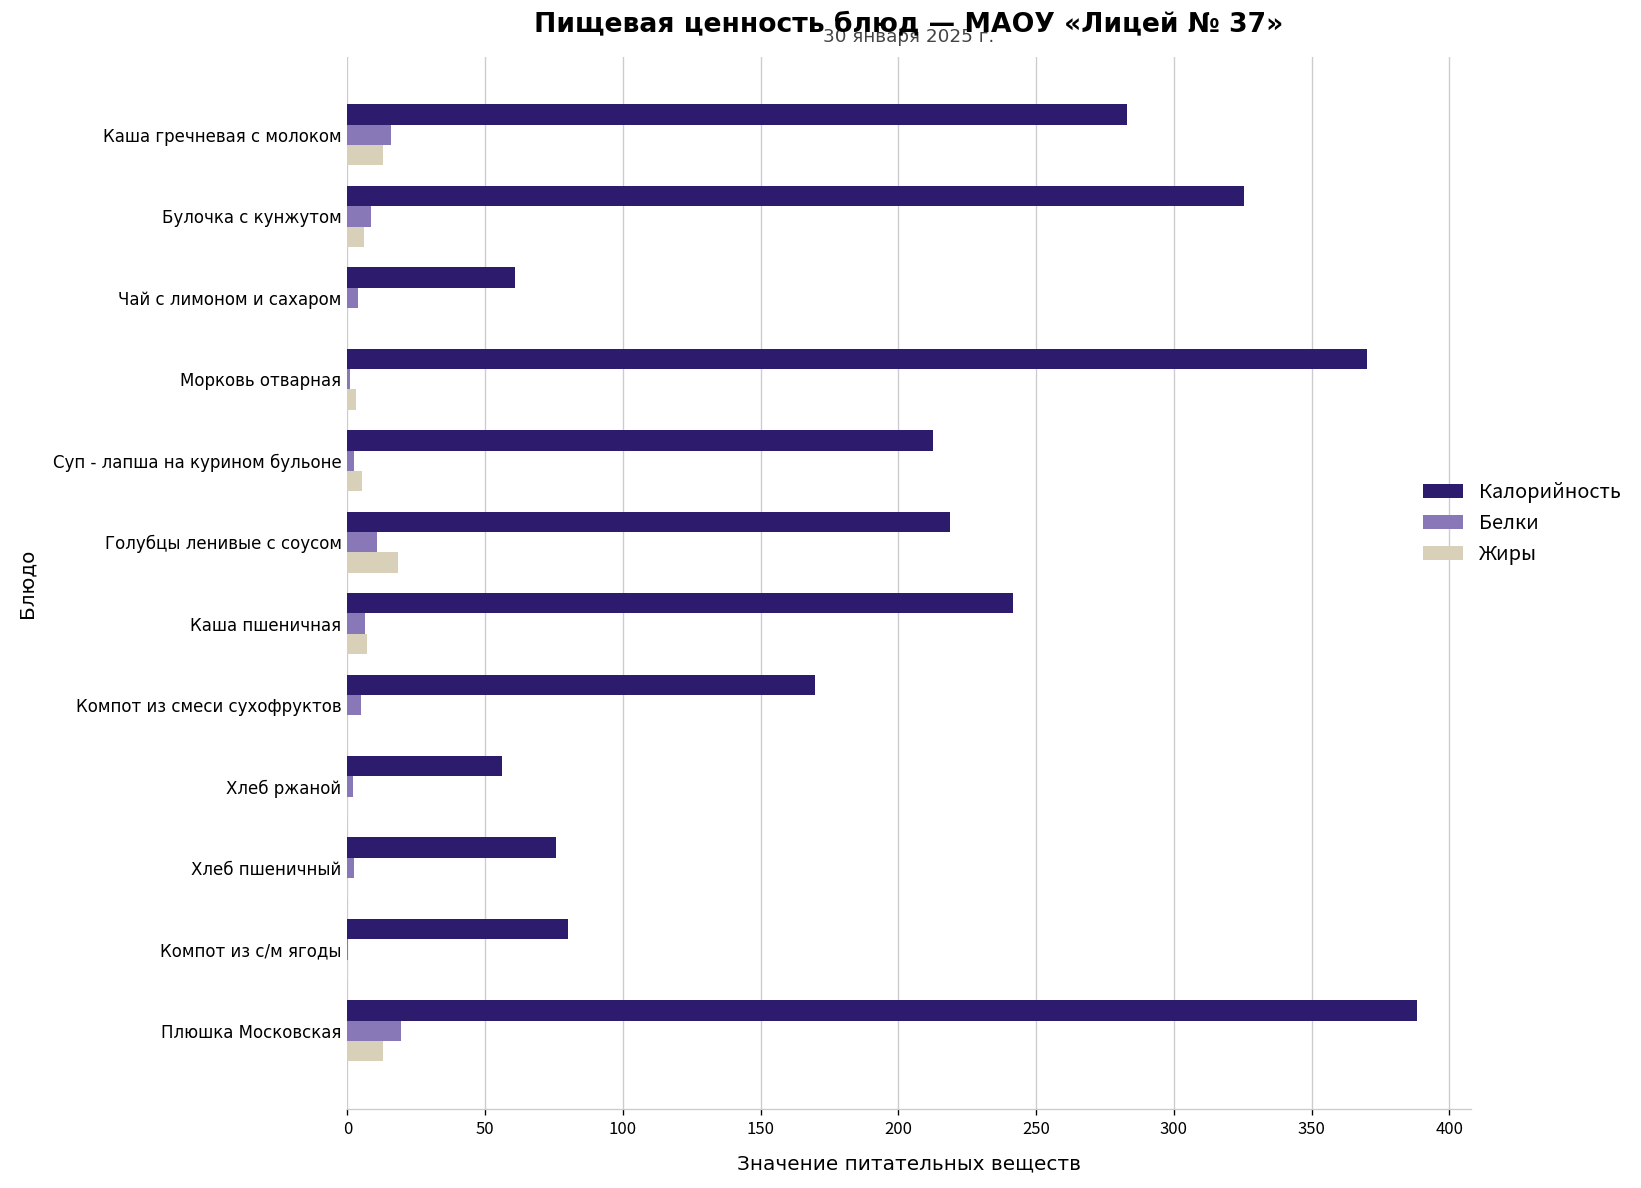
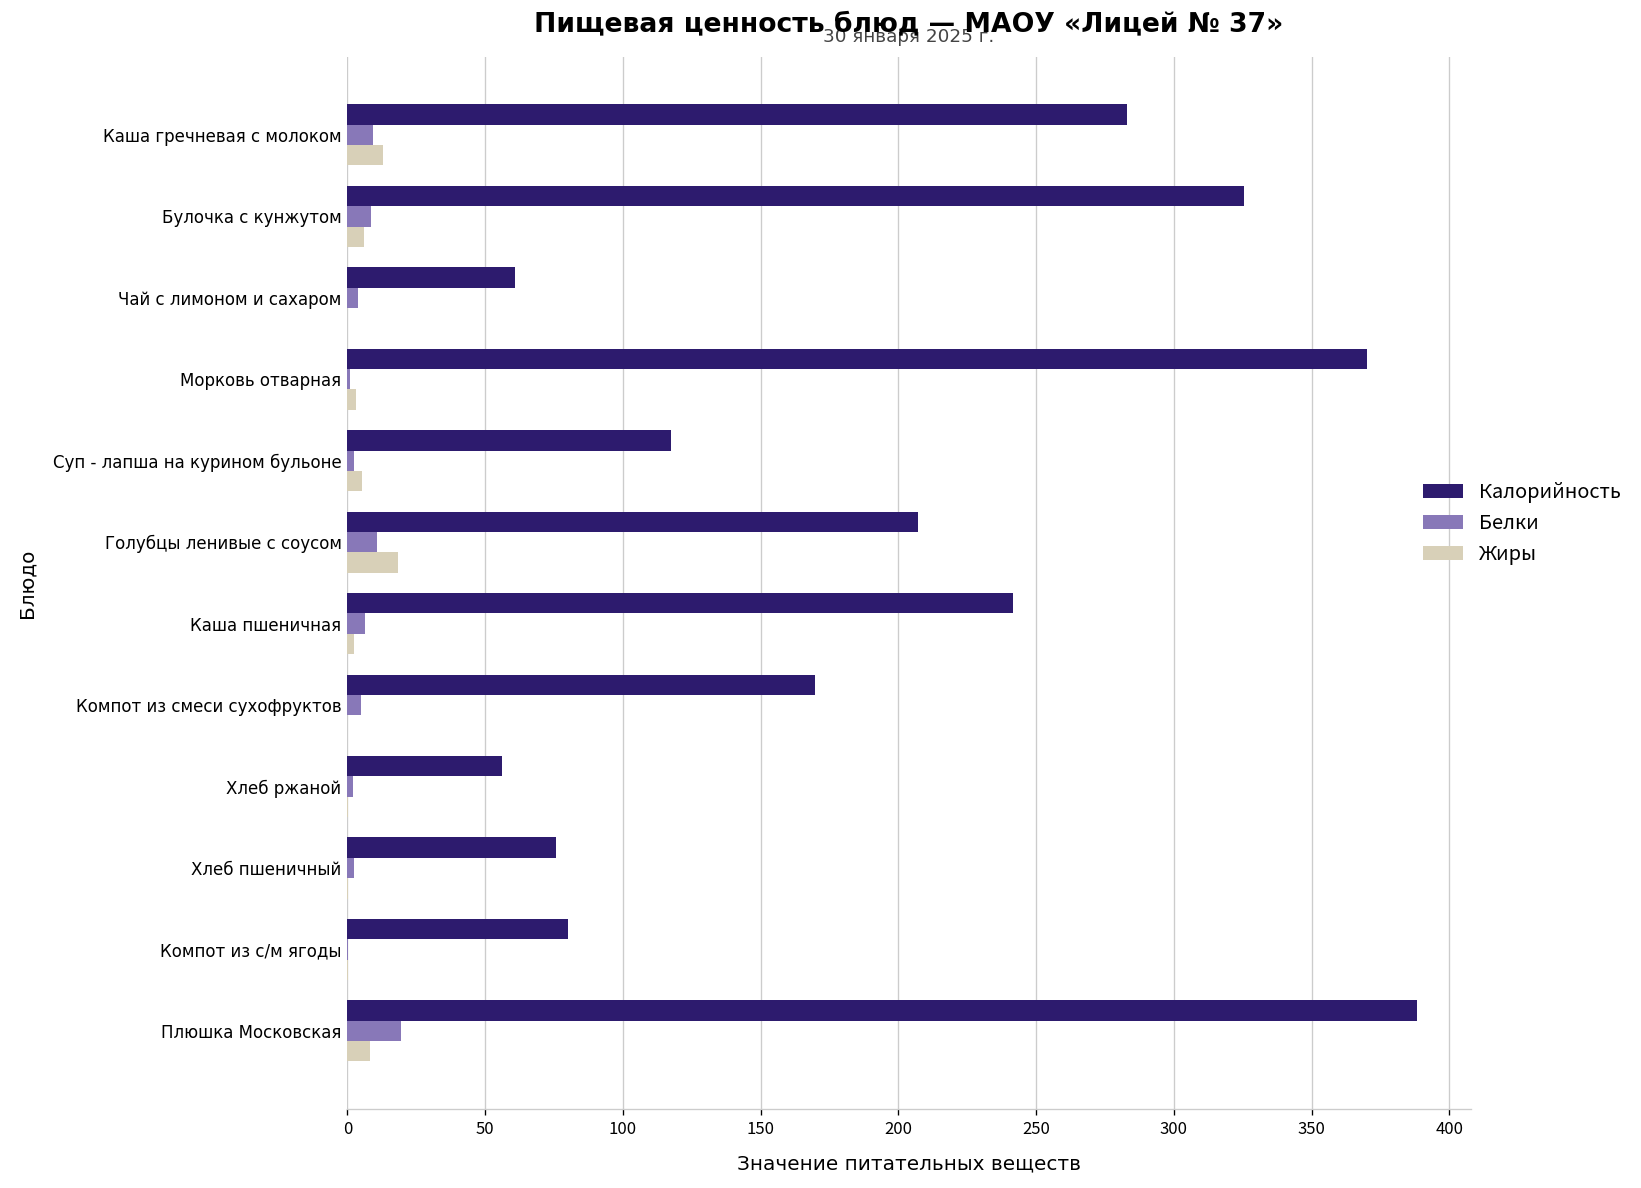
  {
    "Калорийность": {
      "Каша гречневая с молоком": 283,
      "Булочка с кунжутом": 325,
      "Чай с лимоном и сахаром": 61,
      "Морковь отварная": 370,
-     "Суп - лапша на курином бульоне": 213,
-     "Голубцы ленивые с соусом": 219,
+     "Суп - лапша на курином бульоне": 118,
+     "Голубцы ленивые с соусом": 207,
      "Каша пшеничная": 242,
      "Компот из смеси сухофруктов": 170,
      "Хлеб ржаной": 56,
      "Хлеб пшеничный": 76,
      "Компот из с/м ягоды": 80,
      "Плюшка Московская": 388
    },
    "Белки": {
-     "Каша гречневая с молоком": 16,
+     "Каша гречневая с молоком": 9,
      "Булочка с кунжутом": 9,
      "Чай с лимоном и сахаром": 4,
      "Суп - лапша на курином бульоне": 2,
      "Голубцы ленивые с соусом": 11,
      "Каша пшеничная": 7,
      "Компот из смеси сухофруктов": 5,
      "Хлеб ржаной": 2,
      "Хлеб пшеничный": 2,
      "Плюшка Московская": 19
    },
    "Жиры": {
      "Каша гречневая с молоком": 13,
      "Булочка с кунжутом": 6,
      "Чай с лимоном и сахаром": 0,
      "Морковь отварная": 3,
      "Суп - лапша на курином бульоне": 5,
      "Голубцы ленивые с соусом": 19,
-     "Каша пшеничная": 7,
+     "Каша пшеничная": 2,
      "Компот из смеси сухофруктов": 0,
-     "Плюшка Московская": 13
+     "Плюшка Московская": 8
    }
  }
